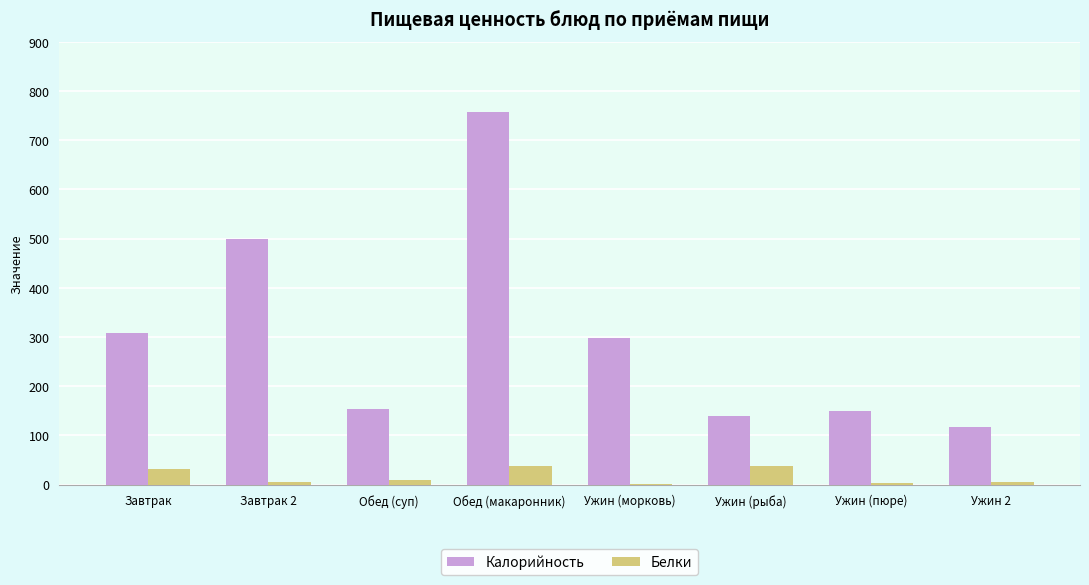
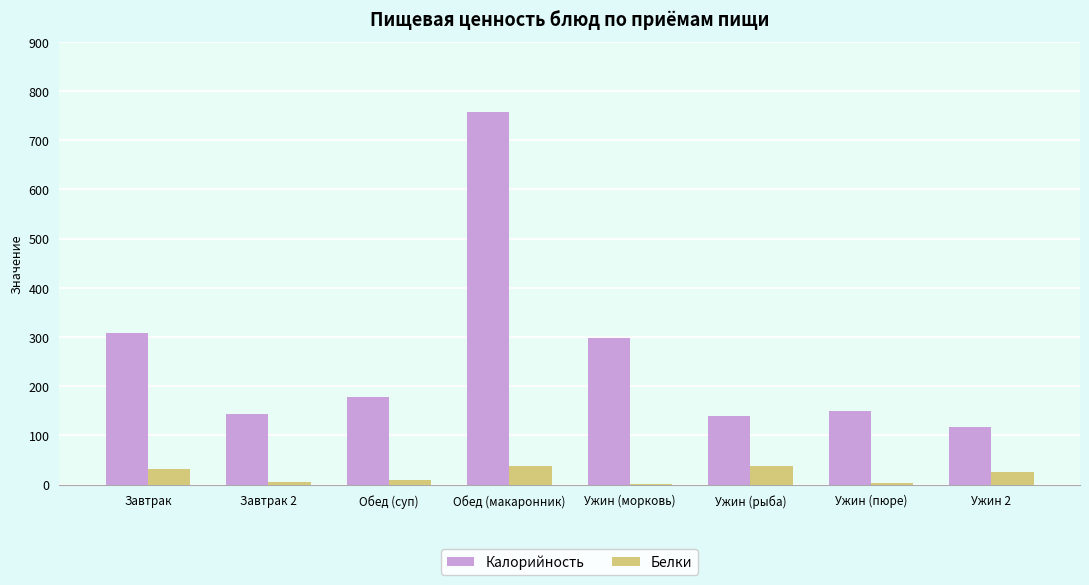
  {
    "Калорийность": {
      "Завтрак": 310,
-     "Завтрак 2": 500,
-     "Обед (суп)": 150,
+     "Завтрак 2": 140,
+     "Обед (суп)": 180,
      "Обед (макаронник)": 760,
      "Ужин (морковь)": 300,
      "Ужин (рыба)": 140,
      "Ужин (пюре)": 150,
      "Ужин 2": 120
    },
    "Белки": {
      "Завтрак": 30,
      "Обед (суп)": 10,
      "Обед (макаронник)": 40,
      "Ужин (рыба)": 40,
-     "Ужин 2": 10
+     "Ужин 2": 30
    }
  }
